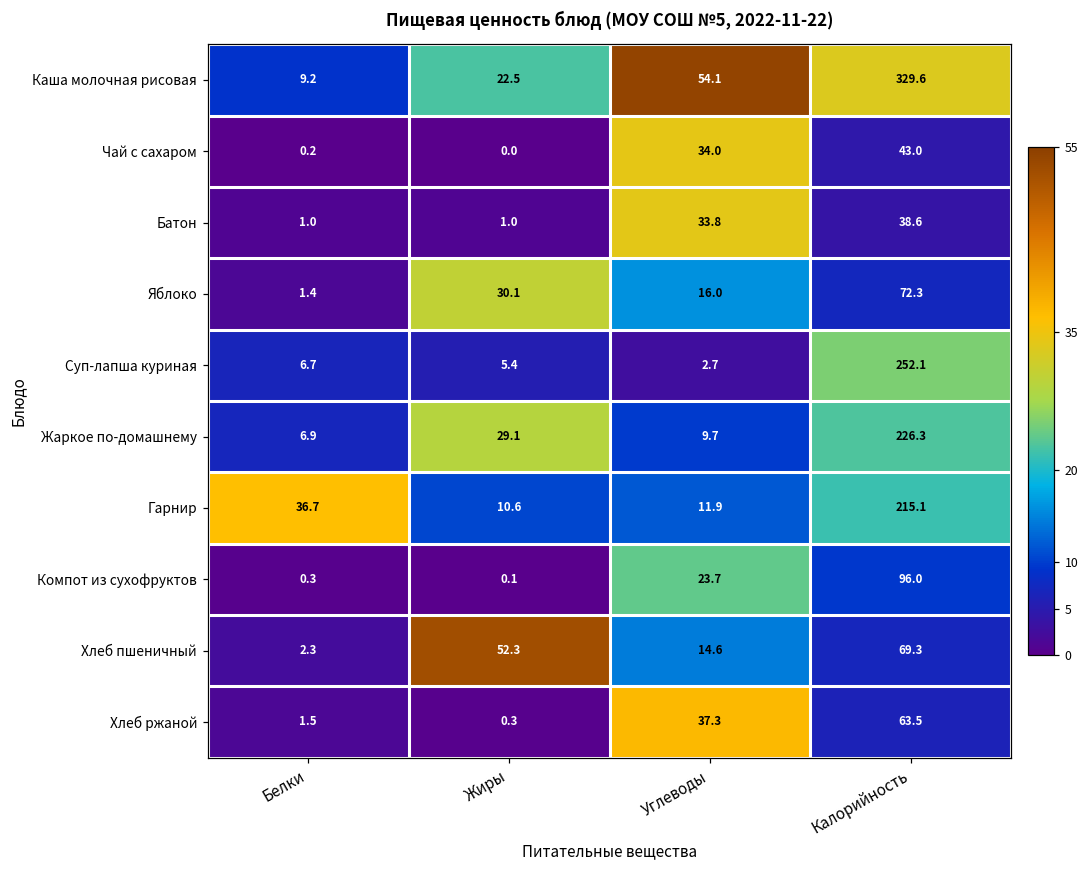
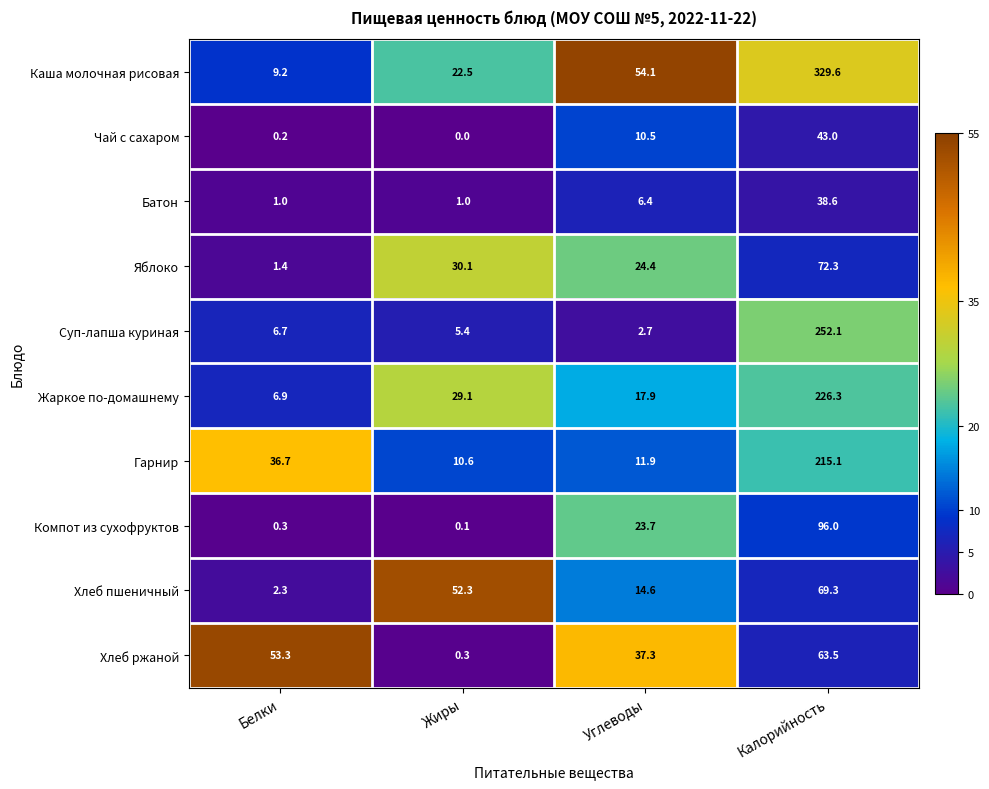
  {
    "Каша молочная рисовая": {
      "Белки": 9.2,
      "Жиры": 22.5,
      "Углеводы": 54.1,
      "Калорийность": 329.6
    },
    "Чай с сахаром": {
      "Белки": 0.2,
      "Жиры": 0.0,
-     "Углеводы": 34.0,
+     "Углеводы": 10.5,
      "Калорийность": 43.0
    },
    "Батон": {
      "Белки": 1.0,
      "Жиры": 1.0,
-     "Углеводы": 33.8,
+     "Углеводы": 6.4,
      "Калорийность": 38.6
    },
    "Яблоко": {
      "Белки": 1.4,
      "Жиры": 30.1,
-     "Углеводы": 16.0,
+     "Углеводы": 24.4,
      "Калорийность": 72.3
    },
    "Суп-лапша куриная": {
      "Белки": 6.7,
      "Жиры": 5.4,
      "Углеводы": 2.7,
      "Калорийность": 252.1
    },
    "Жаркое по-домашнему": {
      "Белки": 6.9,
      "Жиры": 29.1,
-     "Углеводы": 9.7,
+     "Углеводы": 17.9,
      "Калорийность": 226.3
    },
    "Гарнир": {
      "Белки": 36.7,
      "Жиры": 10.6,
      "Углеводы": 11.9,
      "Калорийность": 215.1
    },
    "Компот из сухофруктов": {
      "Белки": 0.3,
      "Жиры": 0.1,
      "Углеводы": 23.7,
      "Калорийность": 96.0
    },
    "Хлеб пшеничный": {
      "Белки": 2.3,
      "Жиры": 52.3,
      "Углеводы": 14.6,
      "Калорийность": 69.3
    },
    "Хлеб ржаной": {
-     "Белки": 1.5,
+     "Белки": 53.3,
      "Жиры": 0.3,
      "Углеводы": 37.3,
      "Калорийность": 63.5
    }
  }
